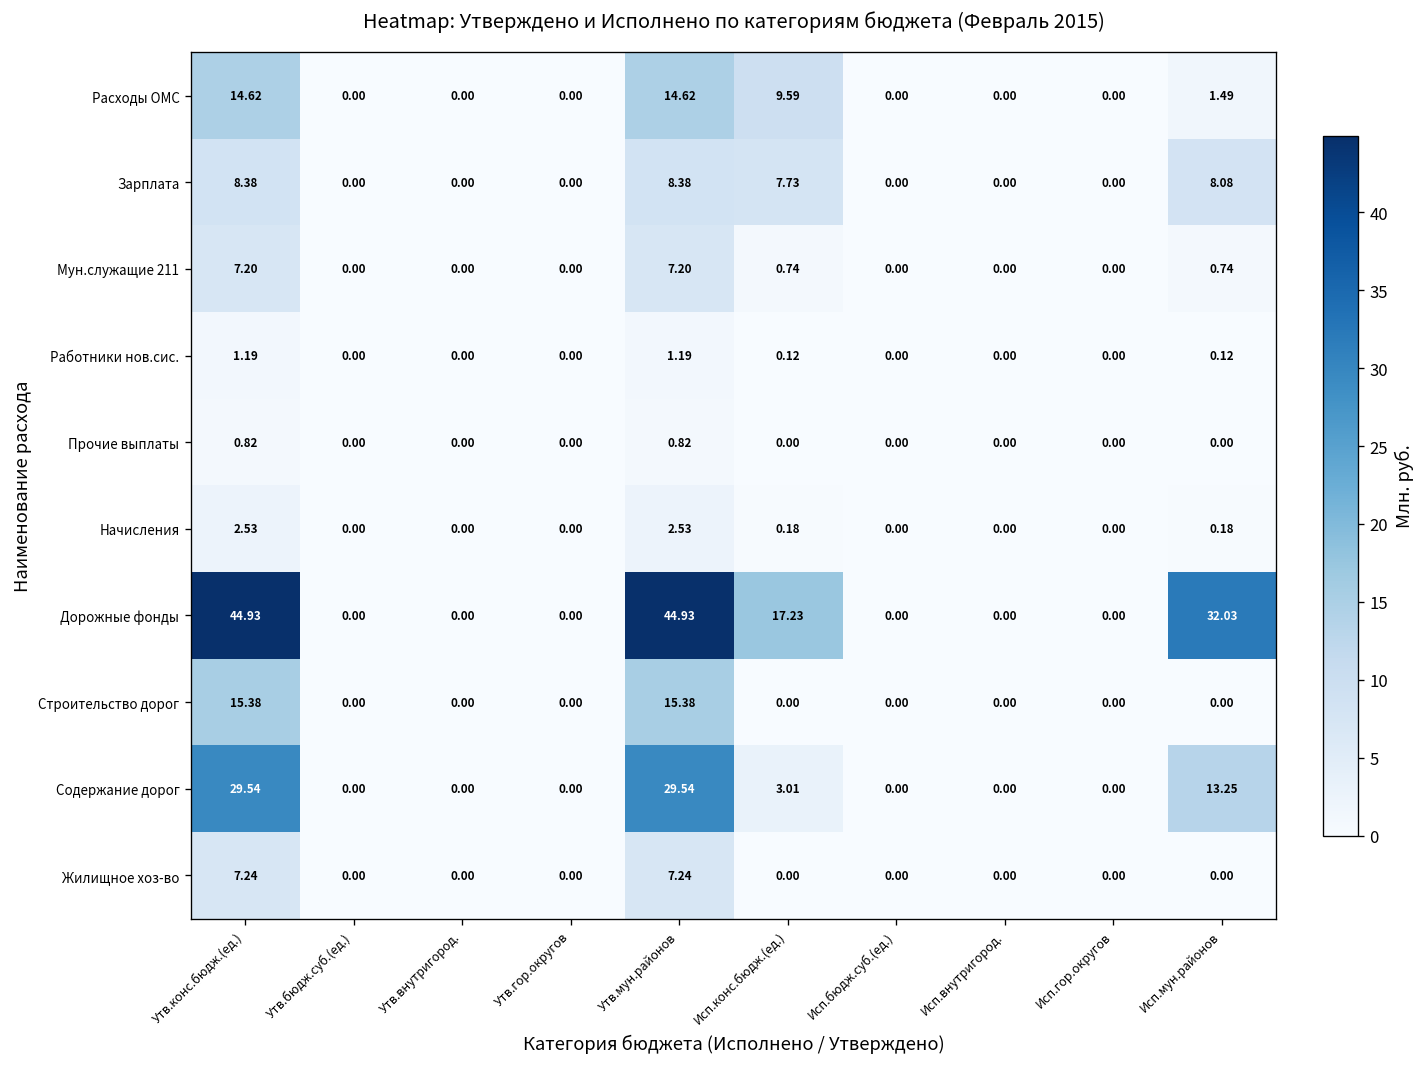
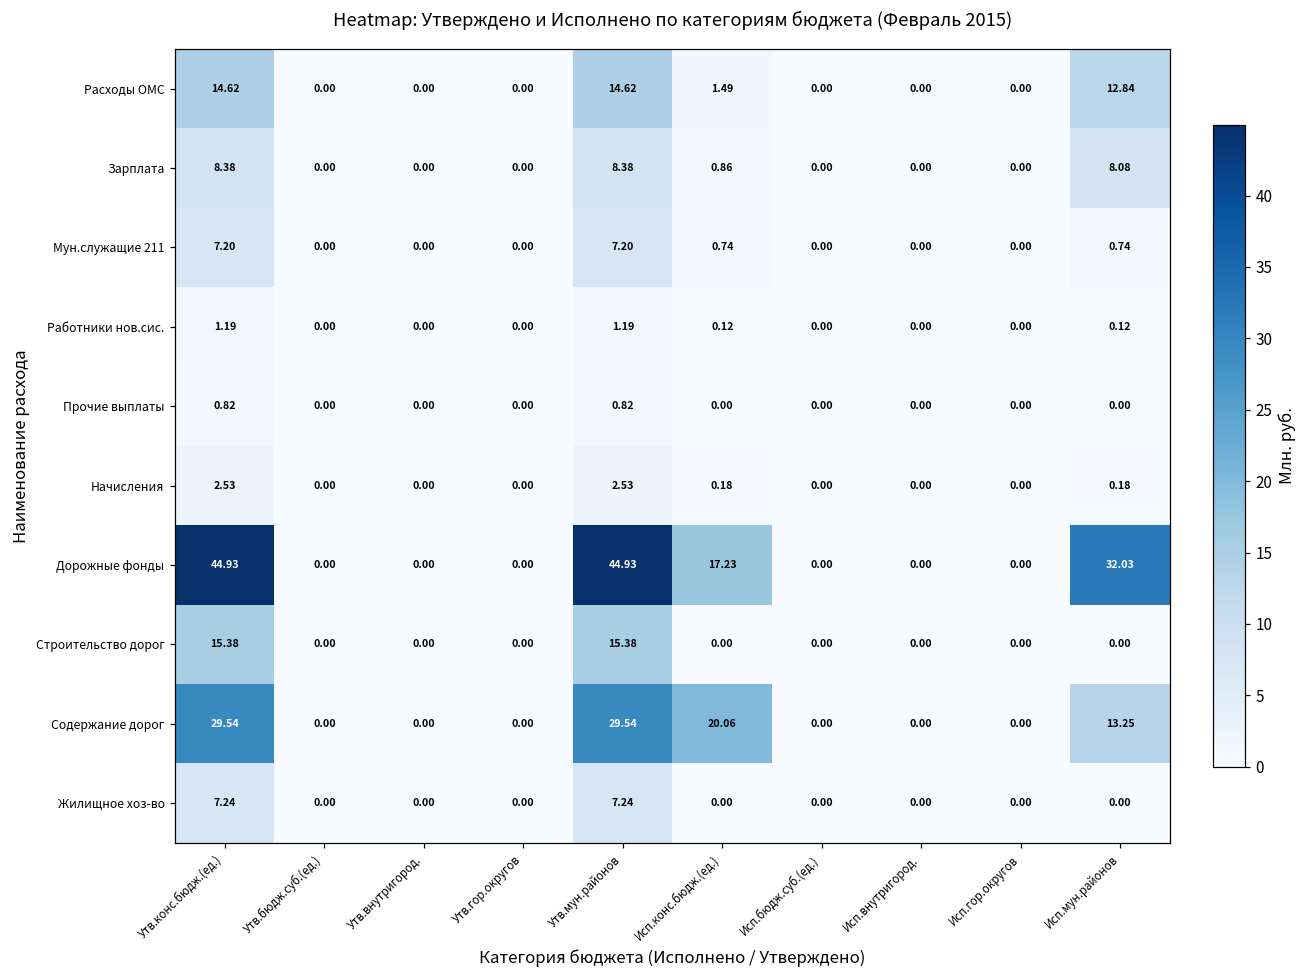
  {
    "Расходы ОМС": {
      "Утв.конс.бюдж.(ед.)": 14.62,
      "Утв.бюдж.суб.(ед.)": 0.00,
      "Утв.внутригород.": 0.00,
      "Утв.гор.округов": 0.00,
      "Утв.мун.районов": 14.62,
-     "Исп.конс.бюдж.(ед.)": 9.59,
+     "Исп.конс.бюдж.(ед.)": 1.49,
      "Исп.бюдж.суб.(ед.)": 0.00,
      "Исп.внутригород.": 0.00,
      "Исп.гор.округов": 0.00,
-     "Исп.мун.районов": 1.49
+     "Исп.мун.районов": 12.84
    },
    "Зарплата": {
      "Утв.конс.бюдж.(ед.)": 8.38,
      "Утв.бюдж.суб.(ед.)": 0.00,
      "Утв.внутригород.": 0.00,
      "Утв.гор.округов": 0.00,
      "Утв.мун.районов": 8.38,
-     "Исп.конс.бюдж.(ед.)": 7.73,
+     "Исп.конс.бюдж.(ед.)": 0.86,
      "Исп.бюдж.суб.(ед.)": 0.00,
      "Исп.внутригород.": 0.00,
      "Исп.гор.округов": 0.00,
      "Исп.мун.районов": 8.08
    },
    "Мун.служащие 211": {
      "Утв.конс.бюдж.(ед.)": 7.20,
      "Утв.бюдж.суб.(ед.)": 0.00,
      "Утв.внутригород.": 0.00,
      "Утв.гор.округов": 0.00,
      "Утв.мун.районов": 7.20,
      "Исп.конс.бюдж.(ед.)": 0.74,
      "Исп.бюдж.суб.(ед.)": 0.00,
      "Исп.внутригород.": 0.00,
      "Исп.гор.округов": 0.00,
      "Исп.мун.районов": 0.74
    },
    "Работники нов.сис.": {
      "Утв.конс.бюдж.(ед.)": 1.19,
      "Утв.бюдж.суб.(ед.)": 0.00,
      "Утв.внутригород.": 0.00,
      "Утв.гор.округов": 0.00,
      "Утв.мун.районов": 1.19,
      "Исп.конс.бюдж.(ед.)": 0.12,
      "Исп.бюдж.суб.(ед.)": 0.00,
      "Исп.внутригород.": 0.00,
      "Исп.гор.округов": 0.00,
      "Исп.мун.районов": 0.12
    },
    "Прочие выплаты": {
      "Утв.конс.бюдж.(ед.)": 0.82,
      "Утв.бюдж.суб.(ед.)": 0.00,
      "Утв.внутригород.": 0.00,
      "Утв.гор.округов": 0.00,
      "Утв.мун.районов": 0.82,
      "Исп.конс.бюдж.(ед.)": 0.00,
      "Исп.бюдж.суб.(ед.)": 0.00,
      "Исп.внутригород.": 0.00,
      "Исп.гор.округов": 0.00,
      "Исп.мун.районов": 0.00
    },
    "Начисления": {
      "Утв.конс.бюдж.(ед.)": 2.53,
      "Утв.бюдж.суб.(ед.)": 0.00,
      "Утв.внутригород.": 0.00,
      "Утв.гор.округов": 0.00,
      "Утв.мун.районов": 2.53,
      "Исп.конс.бюдж.(ед.)": 0.18,
      "Исп.бюдж.суб.(ед.)": 0.00,
      "Исп.внутригород.": 0.00,
      "Исп.гор.округов": 0.00,
      "Исп.мун.районов": 0.18
    },
    "Дорожные фонды": {
      "Утв.конс.бюдж.(ед.)": 44.93,
      "Утв.бюдж.суб.(ед.)": 0.00,
      "Утв.внутригород.": 0.00,
      "Утв.гор.округов": 0.00,
      "Утв.мун.районов": 44.93,
      "Исп.конс.бюдж.(ед.)": 17.23,
      "Исп.бюдж.суб.(ед.)": 0.00,
      "Исп.внутригород.": 0.00,
      "Исп.гор.округов": 0.00,
      "Исп.мун.районов": 32.03
    },
    "Строительство дорог": {
      "Утв.конс.бюдж.(ед.)": 15.38,
      "Утв.бюдж.суб.(ед.)": 0.00,
      "Утв.внутригород.": 0.00,
      "Утв.гор.округов": 0.00,
      "Утв.мун.районов": 15.38,
      "Исп.конс.бюдж.(ед.)": 0.00,
      "Исп.бюдж.суб.(ед.)": 0.00,
      "Исп.внутригород.": 0.00,
      "Исп.гор.округов": 0.00,
      "Исп.мун.районов": 0.00
    },
    "Содержание дорог": {
      "Утв.конс.бюдж.(ед.)": 29.54,
      "Утв.бюдж.суб.(ед.)": 0.00,
      "Утв.внутригород.": 0.00,
      "Утв.гор.округов": 0.00,
      "Утв.мун.районов": 29.54,
-     "Исп.конс.бюдж.(ед.)": 3.01,
+     "Исп.конс.бюдж.(ед.)": 20.06,
      "Исп.бюдж.суб.(ед.)": 0.00,
      "Исп.внутригород.": 0.00,
      "Исп.гор.округов": 0.00,
      "Исп.мун.районов": 13.25
    },
    "Жилищное хоз-во": {
      "Утв.конс.бюдж.(ед.)": 7.24,
      "Утв.бюдж.суб.(ед.)": 0.00,
      "Утв.внутригород.": 0.00,
      "Утв.гор.округов": 0.00,
      "Утв.мун.районов": 7.24,
      "Исп.конс.бюдж.(ед.)": 0.00,
      "Исп.бюдж.суб.(ед.)": 0.00,
      "Исп.внутригород.": 0.00,
      "Исп.гор.округов": 0.00,
      "Исп.мун.районов": 0.00
    }
  }
